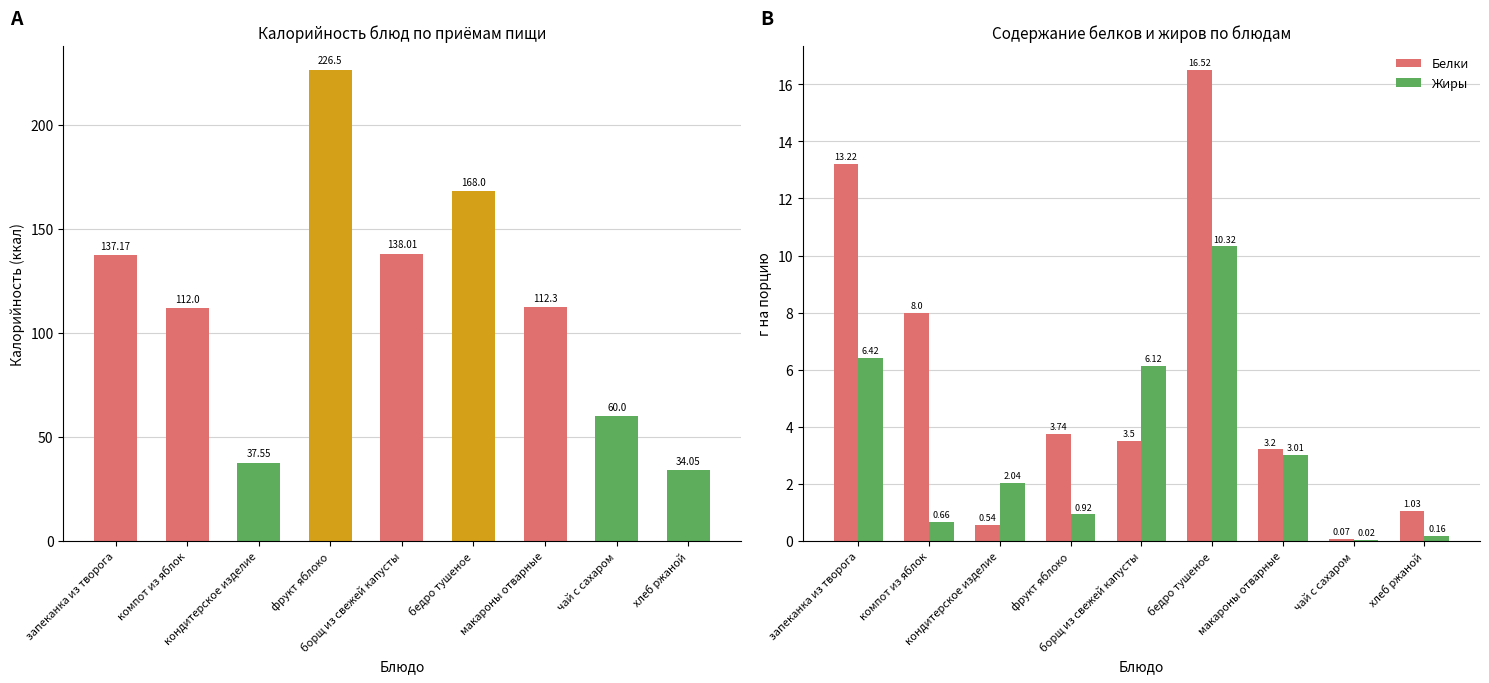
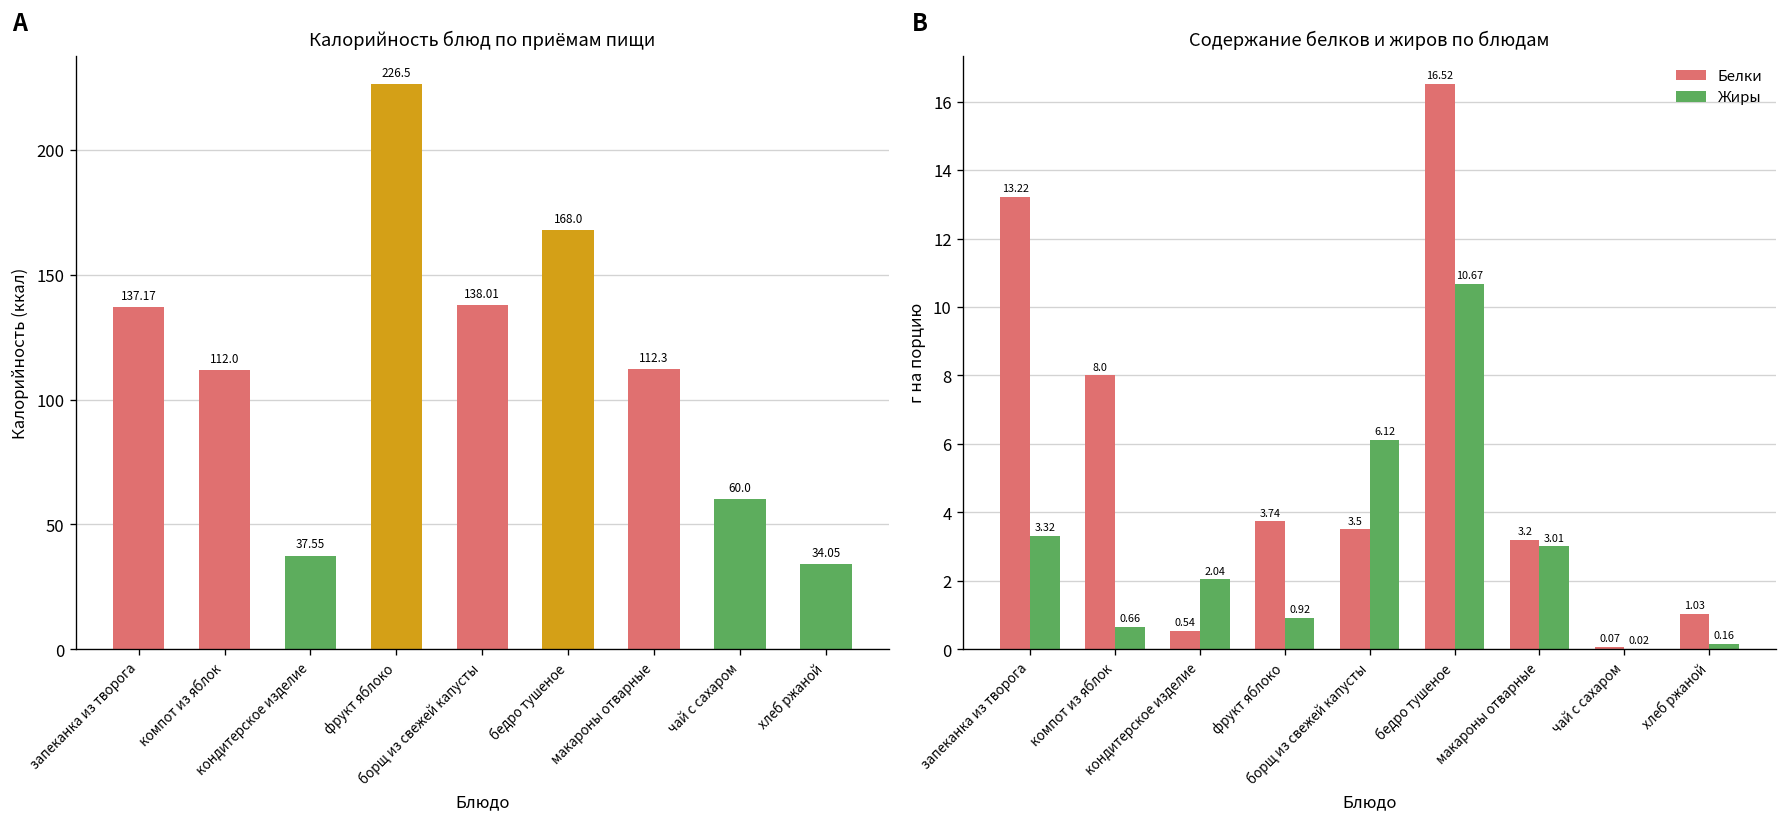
  {
    "Калорийность блюд по приёмам пищи": {
      "запеканка из творога": 137.17,
      "компот из яблок": 112.0,
      "кондитерское изделие": 37.55,
      "фрукт яблоко": 226.5,
      "борщ из свежей капусты": 138.01,
      "бедро тушеное": 168.0,
      "макароны отварные": 112.3,
      "чай с сахаром": 60.0,
      "хлеб ржаной": 34.05
    },
    "Содержание белков и жиров по блюдам": {
      "Белки": {
        "запеканка из творога": 13.22,
        "компот из яблок": 8.0,
        "кондитерское изделие": 0.54,
        "фрукт яблоко": 3.74,
        "борщ из свежей капусты": 3.5,
        "бедро тушеное": 16.52,
        "макароны отварные": 3.2,
        "чай с сахаром": 0.07,
        "хлеб ржаной": 1.03
      },
      "Жиры": {
-       "запеканка из творога": 6.42,
+       "запеканка из творога": 3.32,
        "компот из яблок": 0.66,
        "кондитерское изделие": 2.04,
        "фрукт яблоко": 0.92,
        "борщ из свежей капусты": 6.12,
-       "бедро тушеное": 10.32,
+       "бедро тушеное": 10.67,
        "макароны отварные": 3.01,
        "чай с сахаром": 0.02,
        "хлеб ржаной": 0.16
      }
    }
  }
